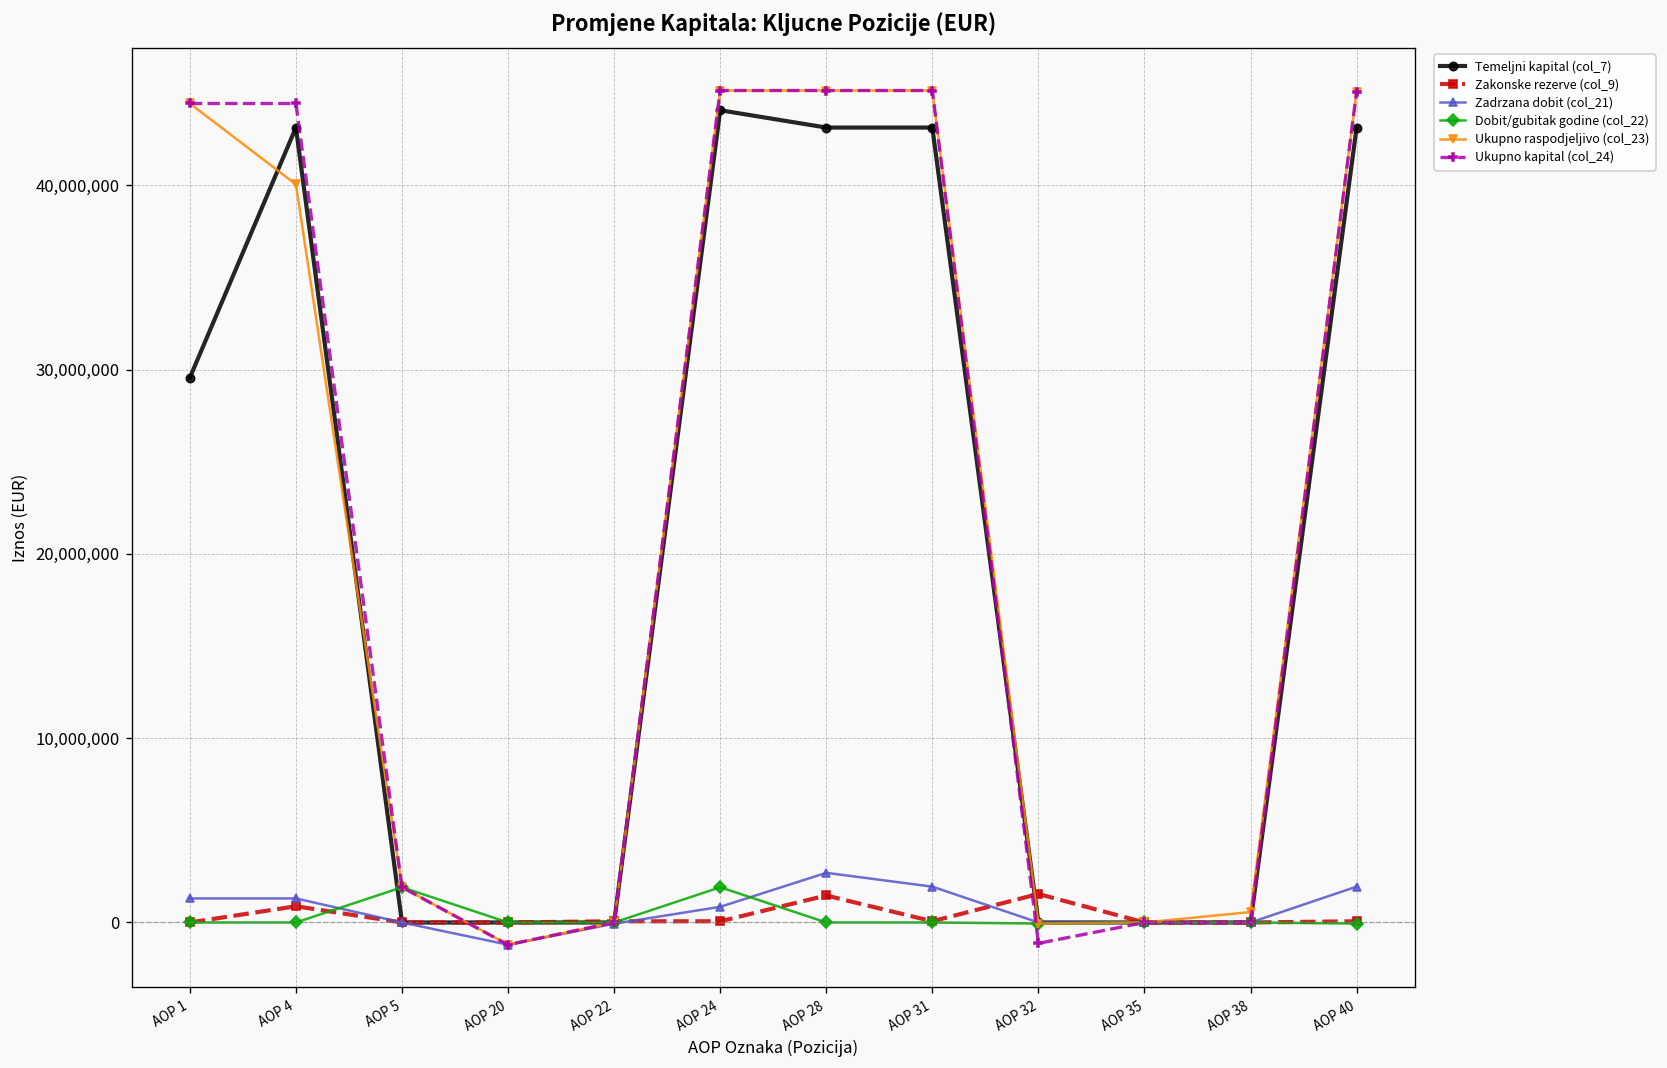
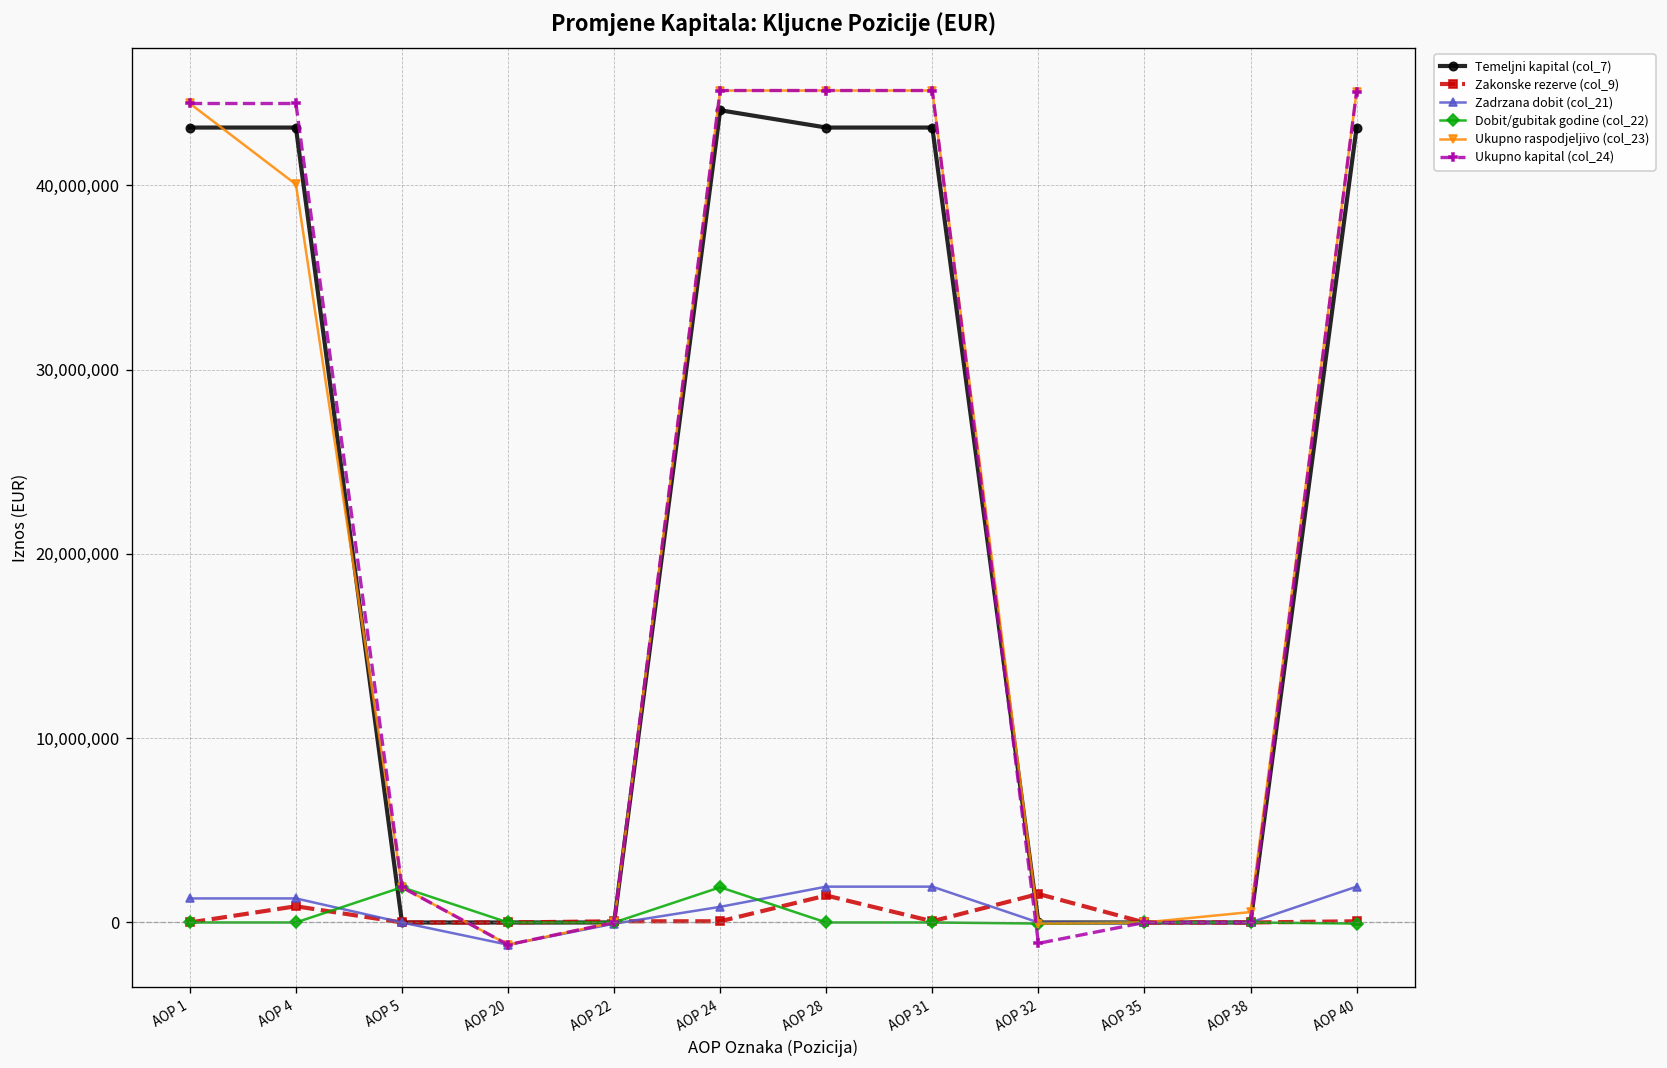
  {
    "Temeljni kapital (col_7)": {
-     "AOP 1": "29,600,000",
+     "AOP 1": "43,100,000",
      "AOP 4": "43,100,000",
      "AOP 24": "44,100,000",
      "AOP 28": "43,100,000",
      "AOP 31": "43,100,000",
      "AOP 40": "43,100,000"
    },
    "Zakonske rezerve (col_9)": {
      "AOP 4": "900,000",
      "AOP 24": "100,000",
      "AOP 28": "1,500,000",
      "AOP 32": "1,500,000"
    },
    "Zadrzana dobit (col_21)": {
      "AOP 1": "1,300,000",
      "AOP 4": "1,300,000",
      "AOP 24": "800,000",
-     "AOP 28": "2,700,000",
+     "AOP 28": "1,900,000",
      "AOP 31": "1,900,000",
      "AOP 40": "1,900,000"
    },
    "Dobit/gubitak godine (col_22)": {
      "AOP 4": "0",
      "AOP 24": "1,900,000",
      "AOP 28": "0"
    },
    "Ukupno raspodjeljivo (col_23)": {
      "AOP 4": "40,100,000",
      "AOP 38": "600,000"
    },
    "Ukupno kapital (col_24)": {
      "AOP 4": "44,400,000",
      "AOP 32": "-1,100,000"
    }
  }
